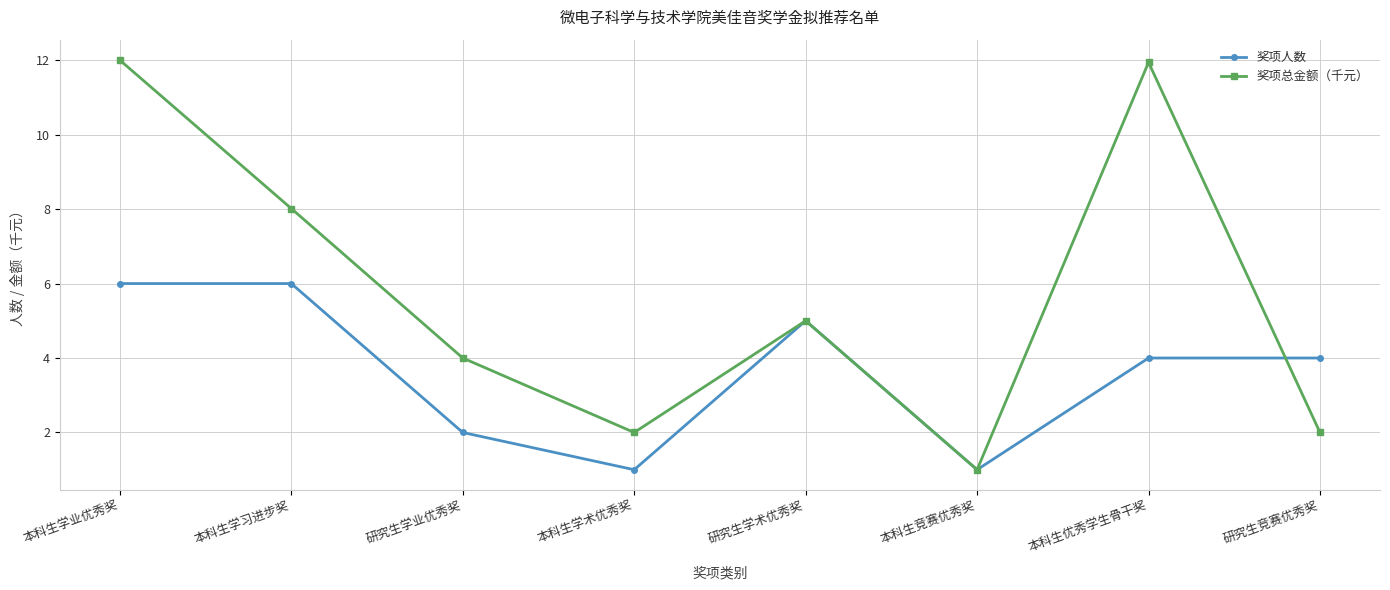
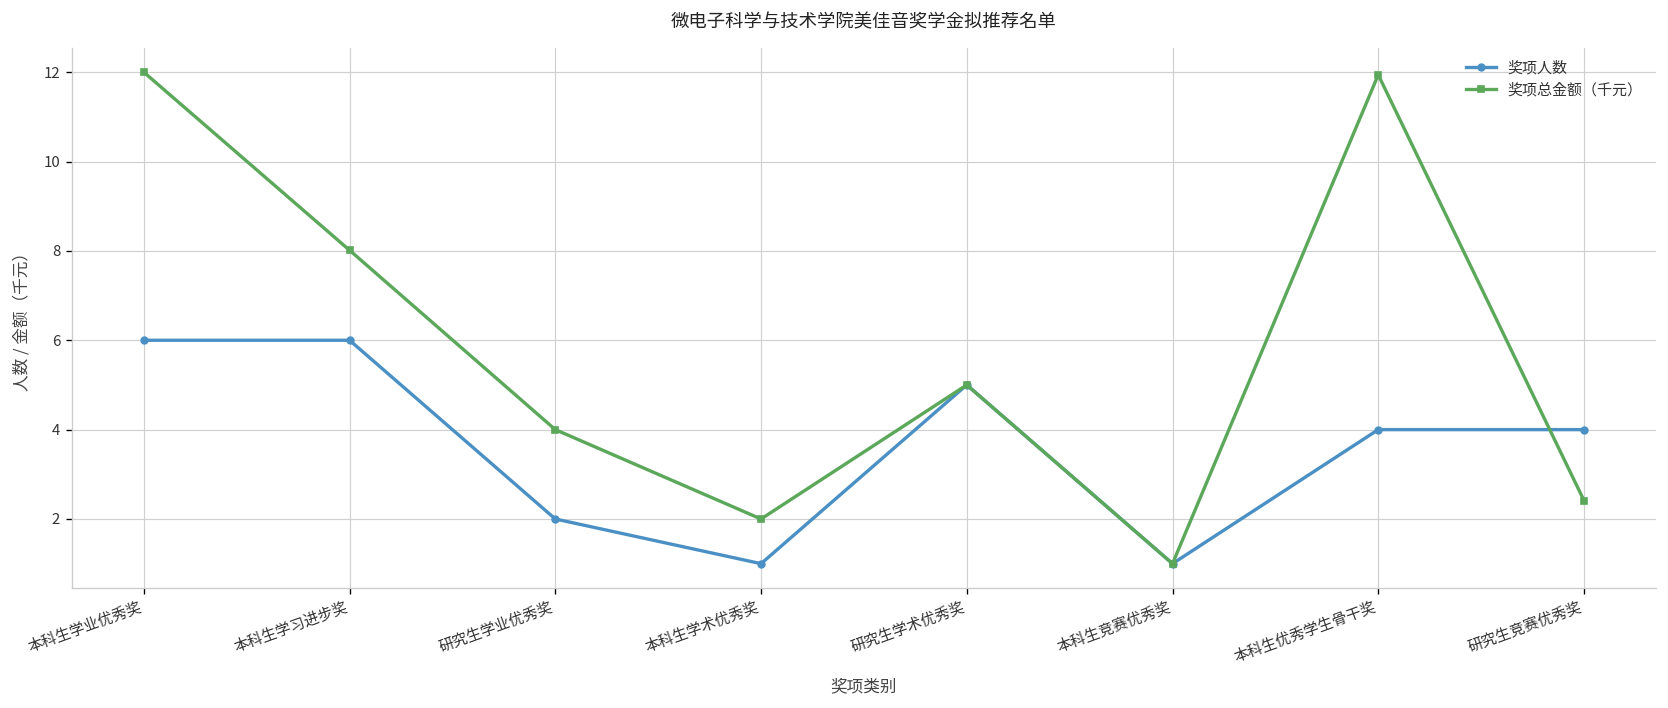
  {
    "奖项人数": {
      "本科生学业优秀奖": 6.0,
      "本科生学习进步奖": 6.0,
      "研究生学业优秀奖": 2.0,
      "本科生学术优秀奖": 1.0,
      "本科生优秀学生骨干奖": 4.0,
      "研究生竞赛优秀奖": 4.0
    },
    "奖项总金额（千元）": {
      "本科生学业优秀奖": 12.0,
      "本科生学习进步奖": 8.0,
      "研究生学业优秀奖": 4.0,
      "本科生学术优秀奖": 2.0,
      "本科生优秀学生骨干奖": 11.9,
-     "研究生竞赛优秀奖": 2.0
+     "研究生竞赛优秀奖": 2.4
    }
  }
